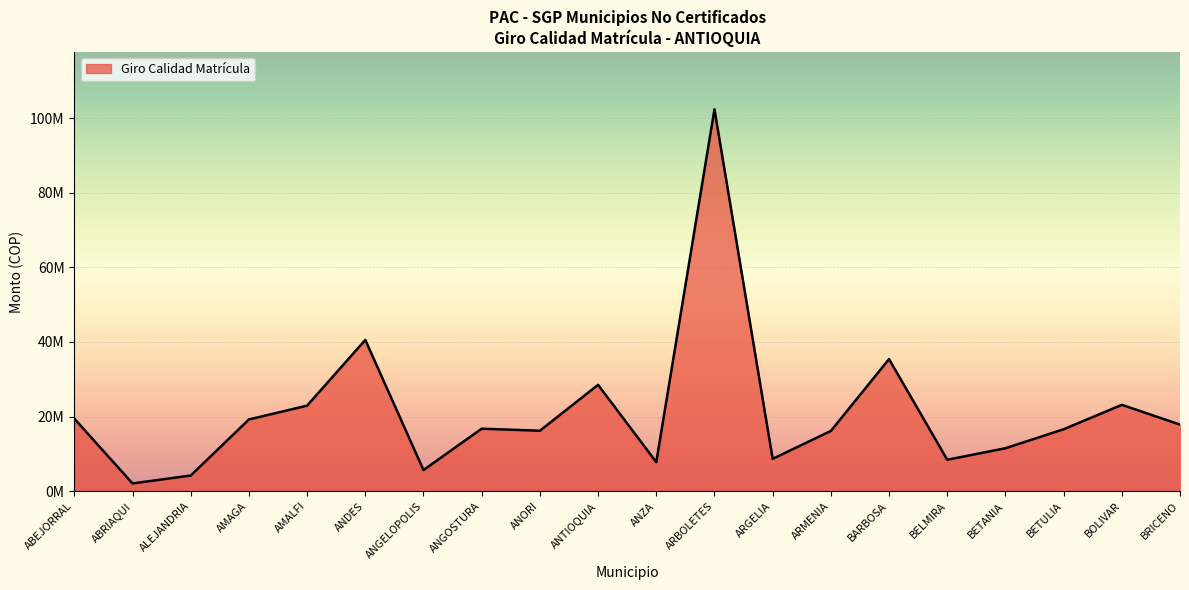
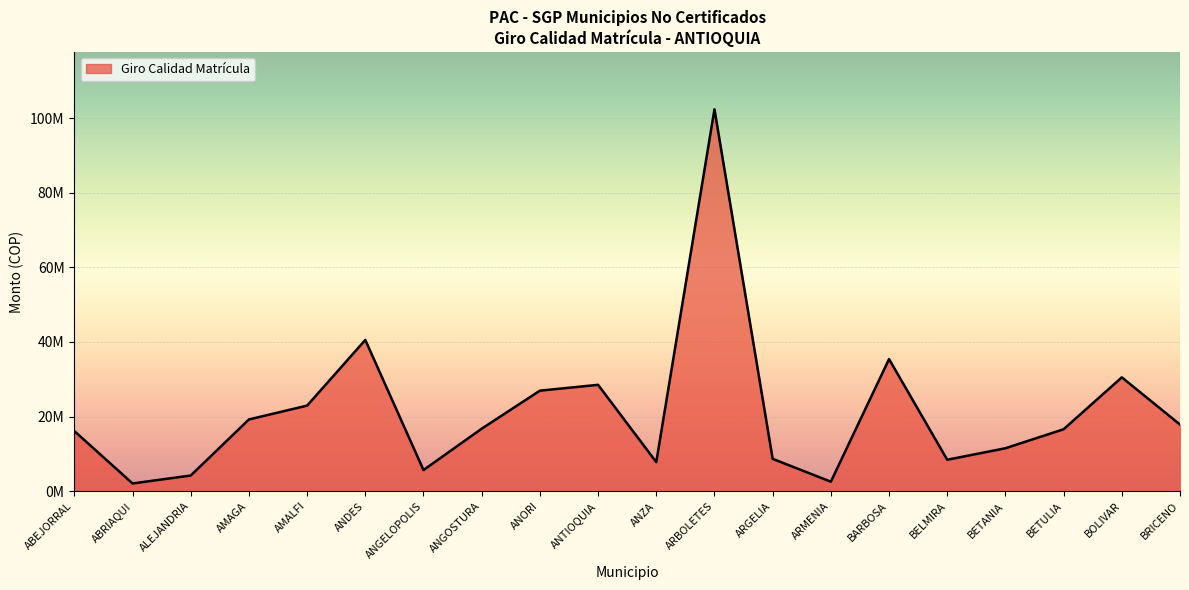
  {
-   "ABEJORRAL": 19000000,
+   "ABEJORRAL": 16000000,
    "ABRIAQUI": 2000000,
    "ALEJANDRIA": 4000000,
    "AMAGA": 19000000,
    "AMALFI": 23000000,
    "ANDES": 41000000,
    "ANGELOPOLIS": 6000000,
    "ANGOSTURA": 17000000,
-   "ANORI": 16000000,
+   "ANORI": 27000000,
    "ANTIOQUIA": 29000000,
    "ANZA": 8000000,
    "ARBOLETES": 102000000,
    "ARGELIA": 9000000,
-   "ARMENIA": 16000000,
+   "ARMENIA": 3000000,
    "BARBOSA": 35000000,
    "BELMIRA": 8000000,
    "BETANIA": 12000000,
    "BETULIA": 17000000,
-   "BOLIVAR": 23000000,
+   "BOLIVAR": 31000000,
    "BRICENO": 18000000
  }
